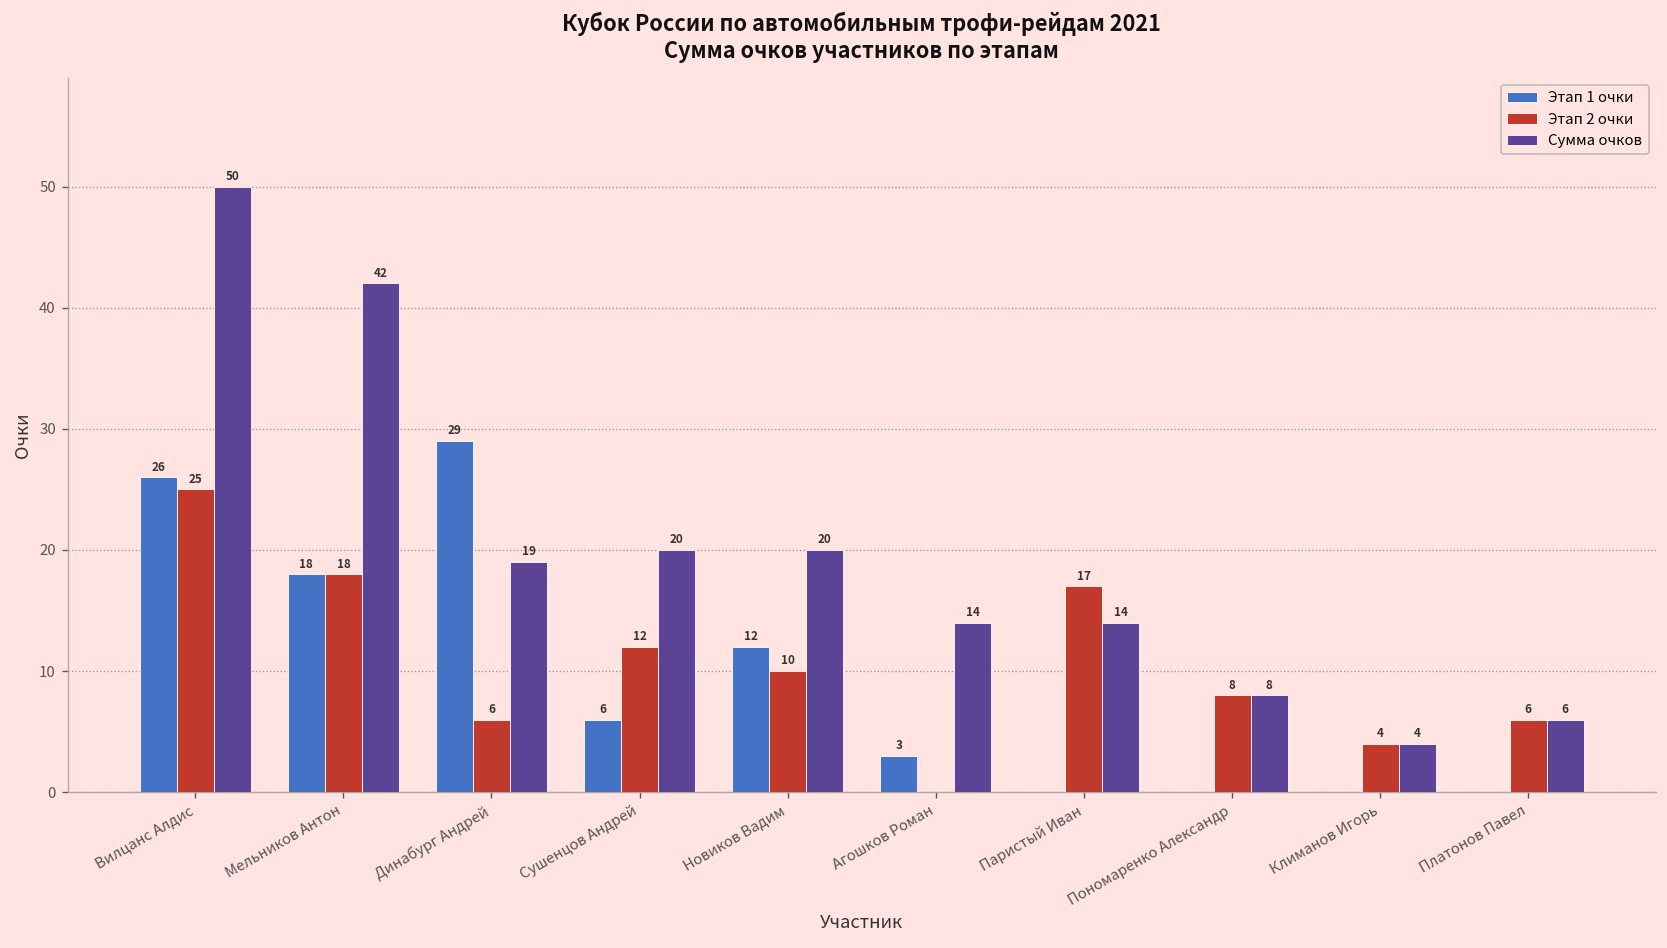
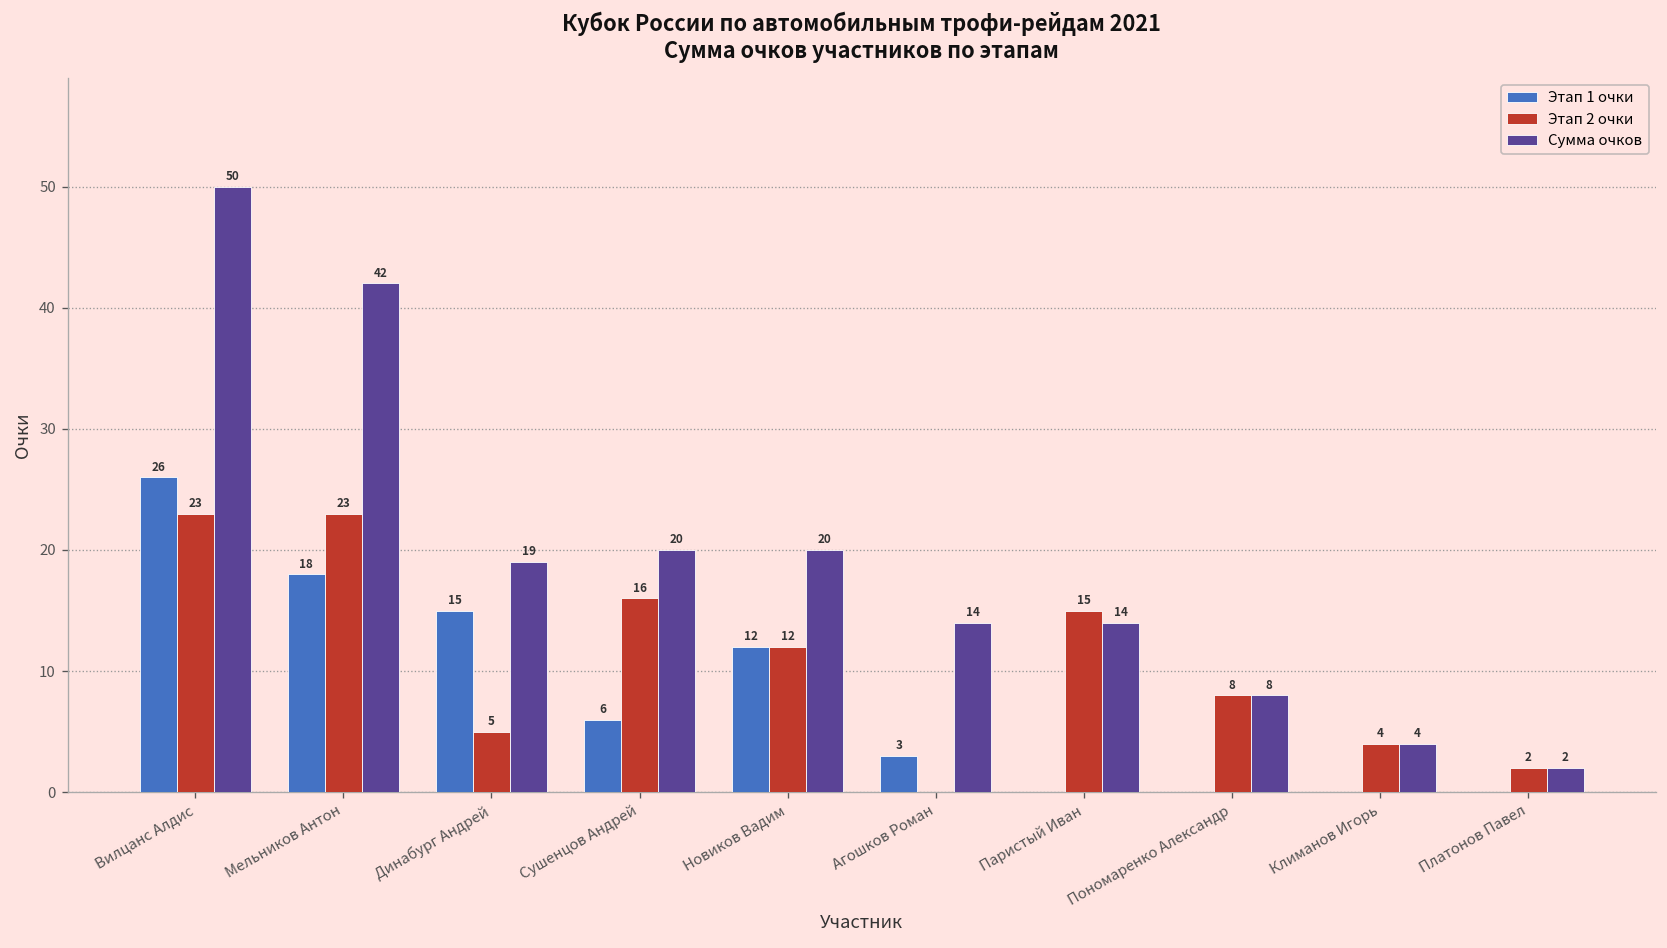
  {
    "Этап 1 очки": {
      "Вилцанс Алдис": 26,
      "Мельников Антон": 18,
-     "Динабург Андрей": 29,
+     "Динабург Андрей": 15,
      "Сушенцов Андрей": 6,
      "Новиков Вадим": 12,
      "Агошков Роман": 3
    },
    "Этап 2 очки": {
-     "Вилцанс Алдис": 25,
-     "Мельников Антон": 18,
-     "Динабург Андрей": 6,
-     "Сушенцов Андрей": 12,
-     "Новиков Вадим": 10,
-     "Паристый Иван": 17,
+     "Вилцанс Алдис": 23,
+     "Мельников Антон": 23,
+     "Динабург Андрей": 5,
+     "Сушенцов Андрей": 16,
+     "Новиков Вадим": 12,
+     "Паристый Иван": 15,
      "Пономаренко Александр": 8,
      "Климанов Игорь": 4,
-     "Платонов Павел": 6
+     "Платонов Павел": 2
    },
    "Сумма очков": {
      "Вилцанс Алдис": 50,
      "Мельников Антон": 42,
      "Динабург Андрей": 19,
      "Сушенцов Андрей": 20,
      "Новиков Вадим": 20,
      "Агошков Роман": 14,
      "Паристый Иван": 14,
      "Пономаренко Александр": 8,
      "Климанов Игорь": 4,
-     "Платонов Павел": 6
+     "Платонов Павел": 2
    }
  }
